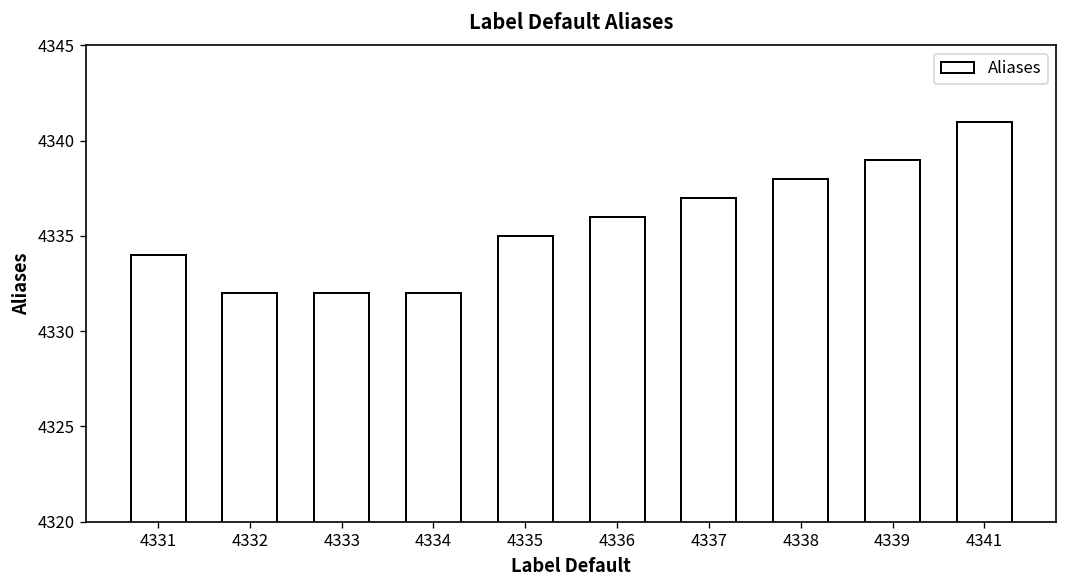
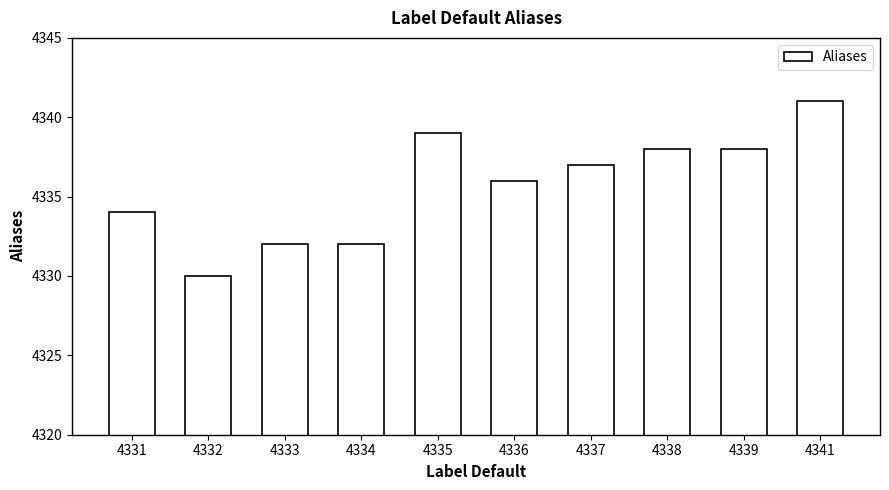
  {
    "4331": 4334,
-   "4332": 4332,
+   "4332": 4330,
    "4333": 4332,
    "4334": 4332,
-   "4335": 4335,
+   "4335": 4339,
    "4336": 4336,
    "4337": 4337,
    "4338": 4338,
-   "4339": 4339,
+   "4339": 4338,
    "4341": 4341
  }
